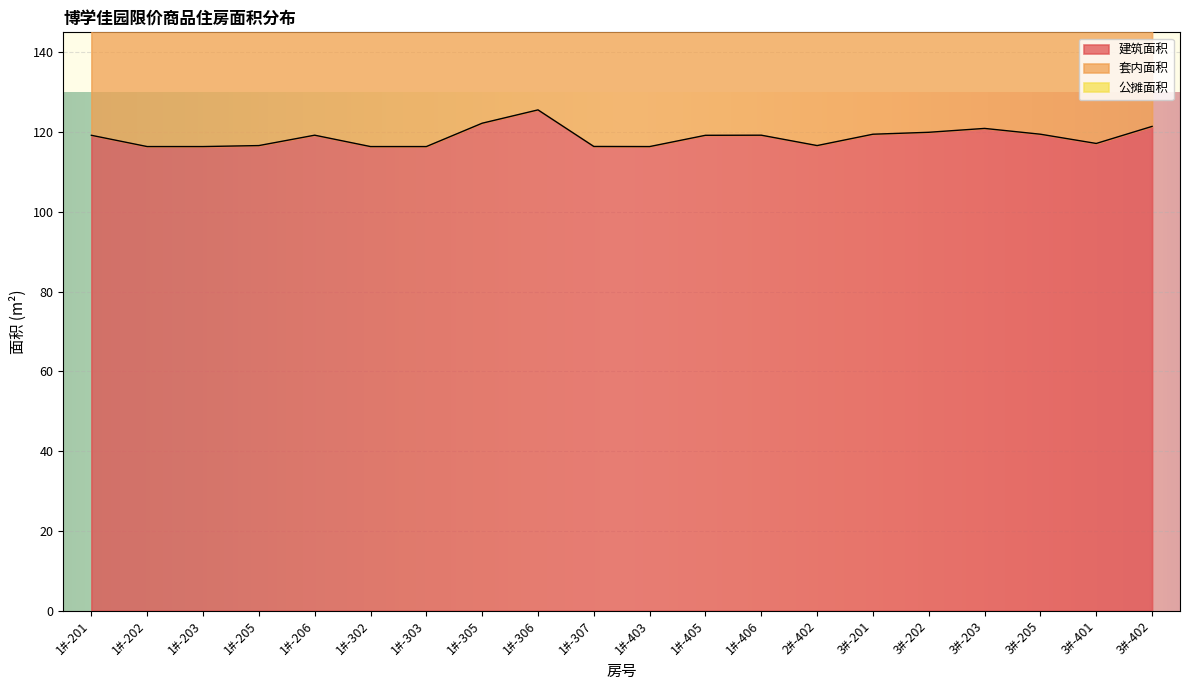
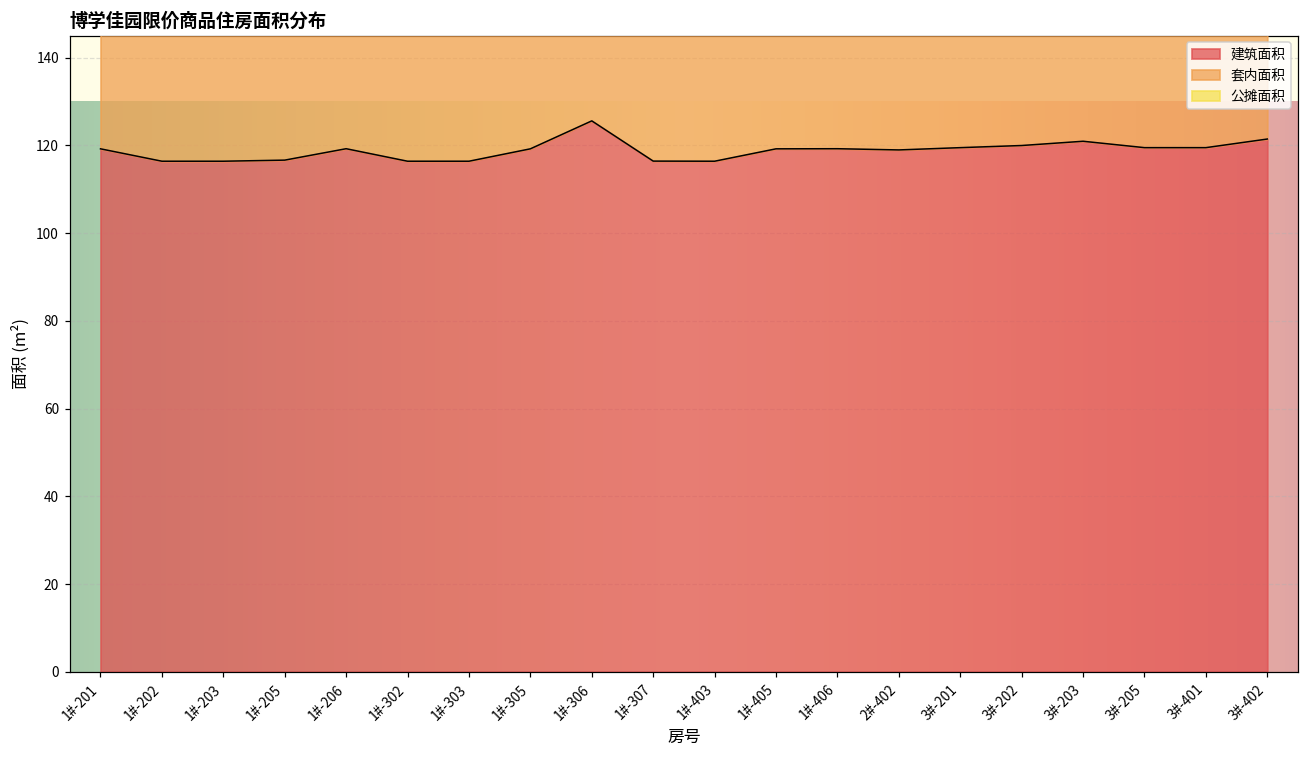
  {
    "建筑面积": {
      "1#-201": 119,
      "1#-202": 116,
      "1#-203": 116,
      "1#-205": 117,
      "1#-206": 119,
      "1#-302": 116,
      "1#-303": 116,
-     "1#-305": 122,
+     "1#-305": 119,
      "1#-306": 126,
      "1#-307": 116,
      "1#-403": 116,
      "1#-405": 119,
      "1#-406": 119,
-     "2#-402": 117,
+     "2#-402": 119,
      "3#-201": 119,
      "3#-202": 120,
      "3#-203": 121,
      "3#-205": 119,
-     "3#-401": 117,
+     "3#-401": 119,
      "3#-402": 121
    }
  }
